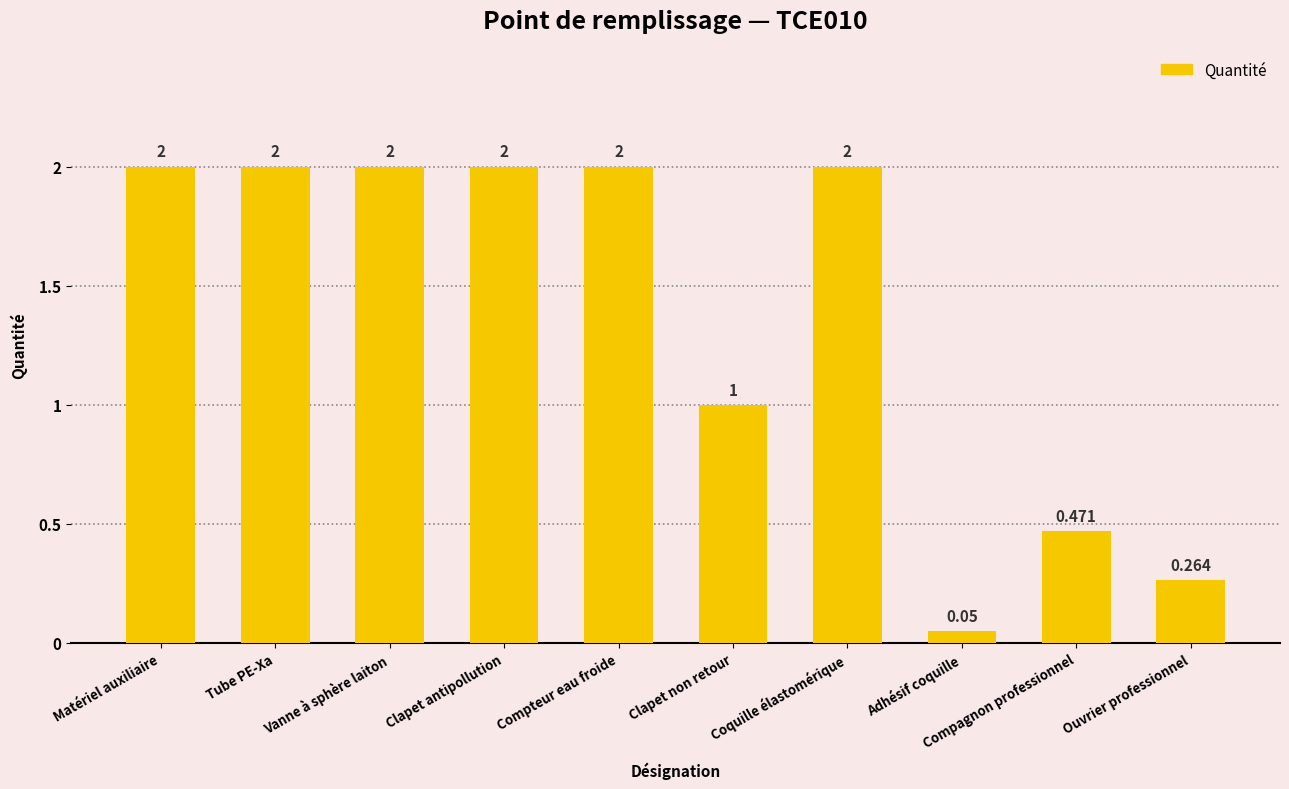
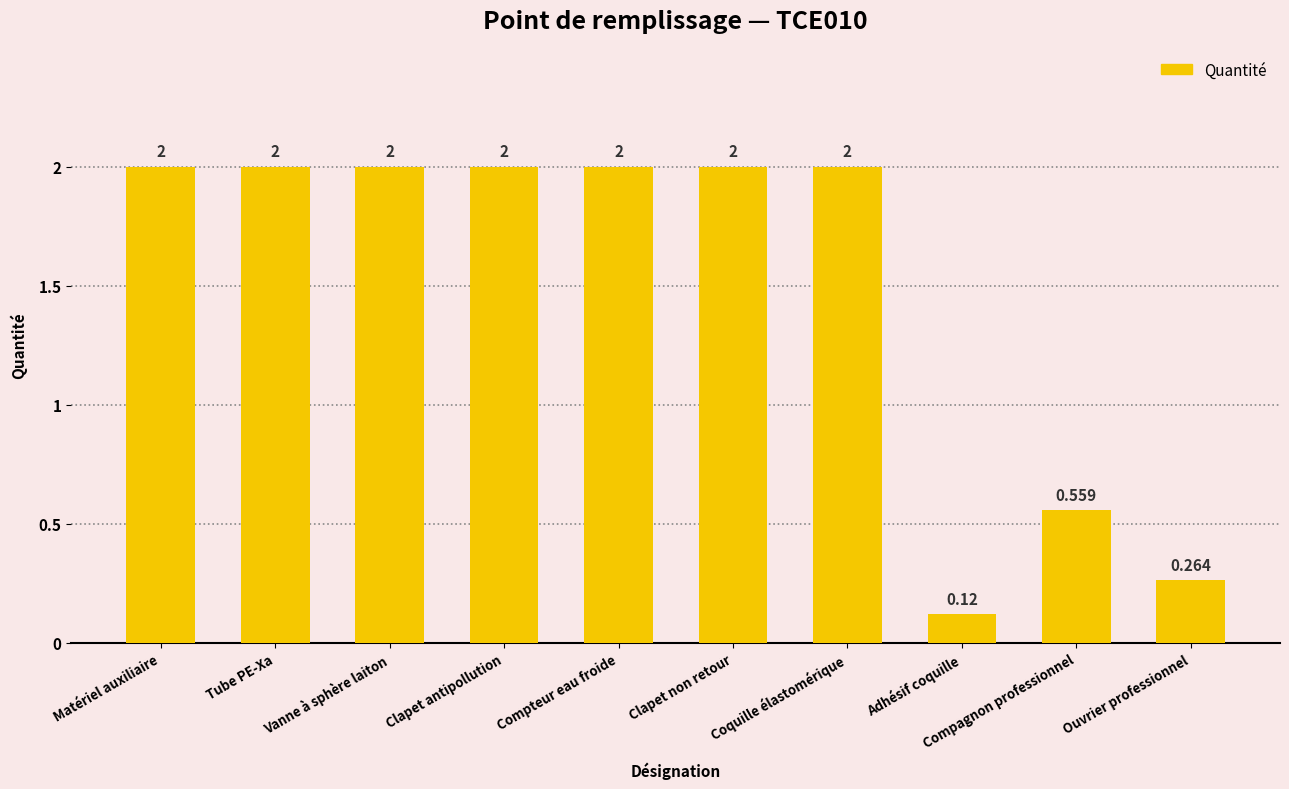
  {
    "Matériel auxiliaire": 2,
    "Tube PE-Xa": 2,
    "Vanne à sphère laiton": 2,
    "Clapet antipollution": 2,
    "Compteur eau froide": 2,
-   "Clapet non retour": 1,
+   "Clapet non retour": 2,
    "Coquille élastomérique": 2,
-   "Adhésif coquille": 0.05,
-   "Compagnon professionnel": 0.471,
+   "Adhésif coquille": 0.12,
+   "Compagnon professionnel": 0.559,
    "Ouvrier professionnel": 0.264
  }
